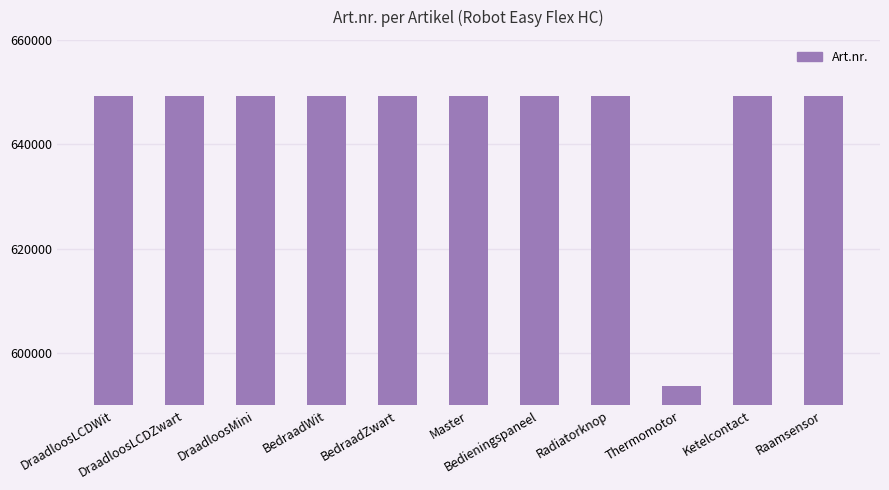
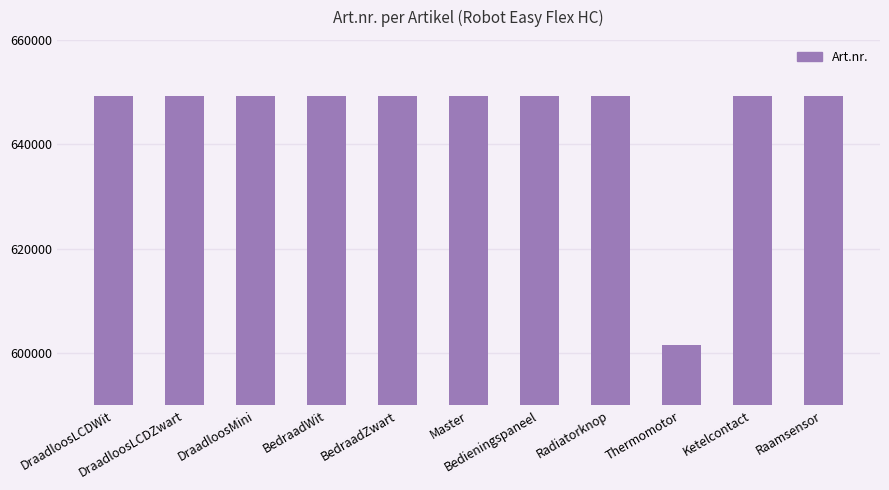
  {
    "DraadloosLCDWit": 649000,
    "DraadloosLCDZwart": 649000,
    "DraadloosMini": 649000,
    "BedraadWit": 649000,
    "BedraadZwart": 649000,
    "Master": 649000,
    "Bedieningspaneel": 649000,
    "Radiatorknop": 649000,
-   "Thermomotor": 594000,
+   "Thermomotor": 602000,
    "Ketelcontact": 649000,
    "Raamsensor": 649000
  }
